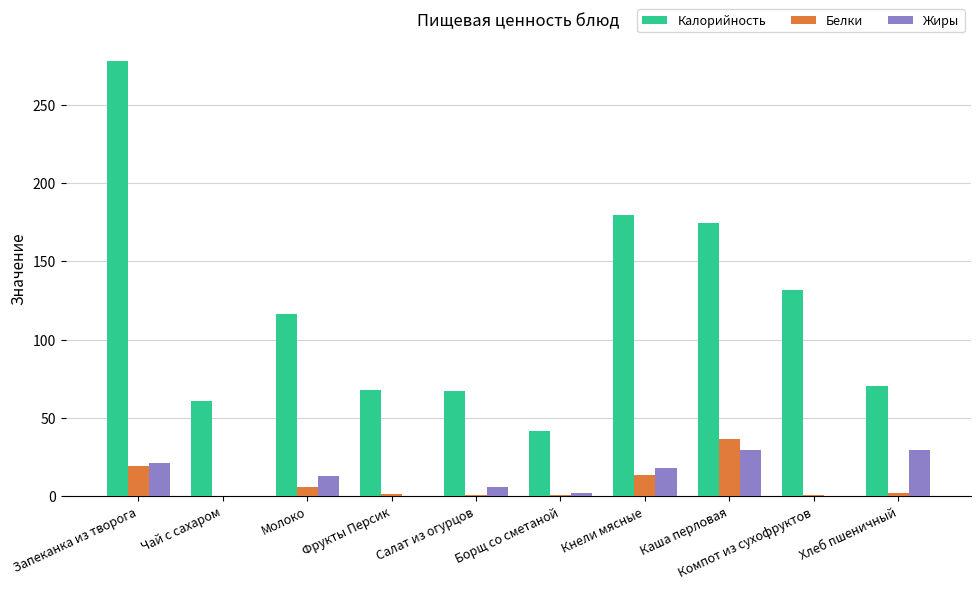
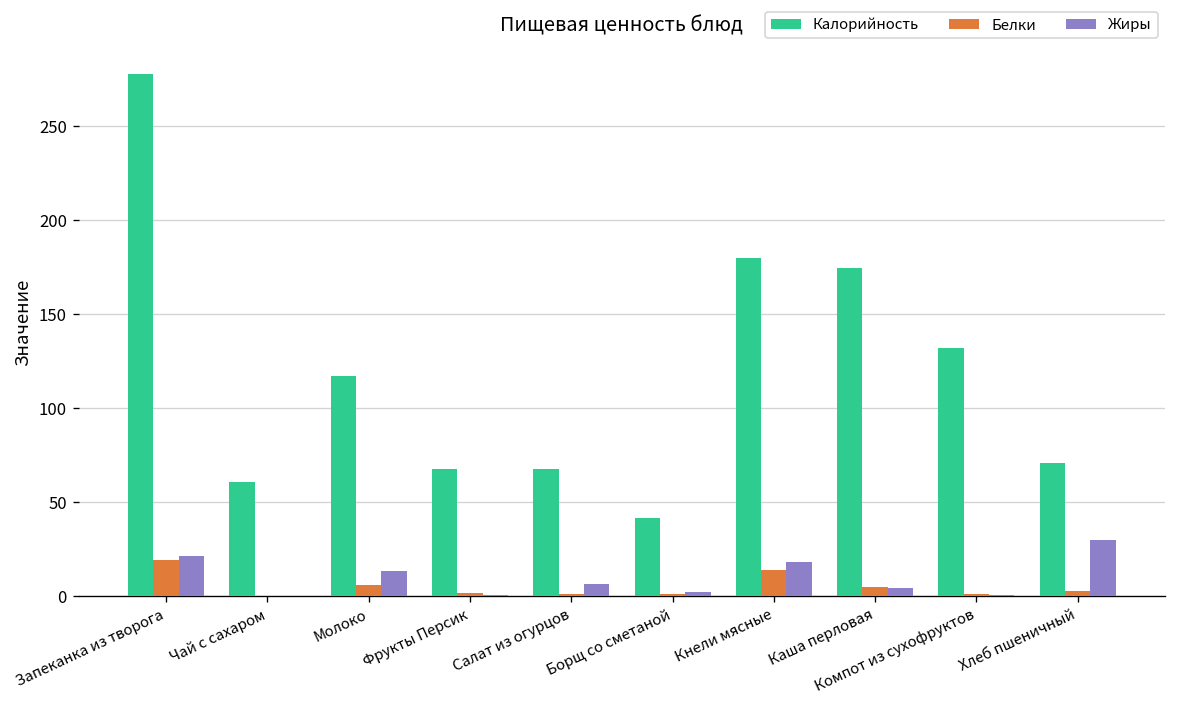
  {
    "Калорийность": {
      "Запеканка из творога": 278,
      "Чай с сахаром": 60,
      "Молоко": 117,
      "Фрукты Персик": 68,
      "Салат из огурцов": 67,
      "Борщ со сметаной": 42,
      "Кнели мясные": 180,
      "Каша перловая": 174,
      "Компот из сухофруктов": 132,
      "Хлеб пшеничный": 71
    },
    "Белки": {
      "Запеканка из творога": 19,
      "Молоко": 6,
      "Кнели мясные": 14,
-     "Каша перловая": 37,
+     "Каша перловая": 4,
      "Хлеб пшеничный": 2
    },
    "Жиры": {
      "Запеканка из творога": 21,
      "Молоко": 13,
      "Салат из огурцов": 6,
      "Борщ со сметаной": 2,
      "Кнели мясные": 18,
-     "Каша перловая": 29,
+     "Каша перловая": 4,
      "Хлеб пшеничный": 30
    }
  }
